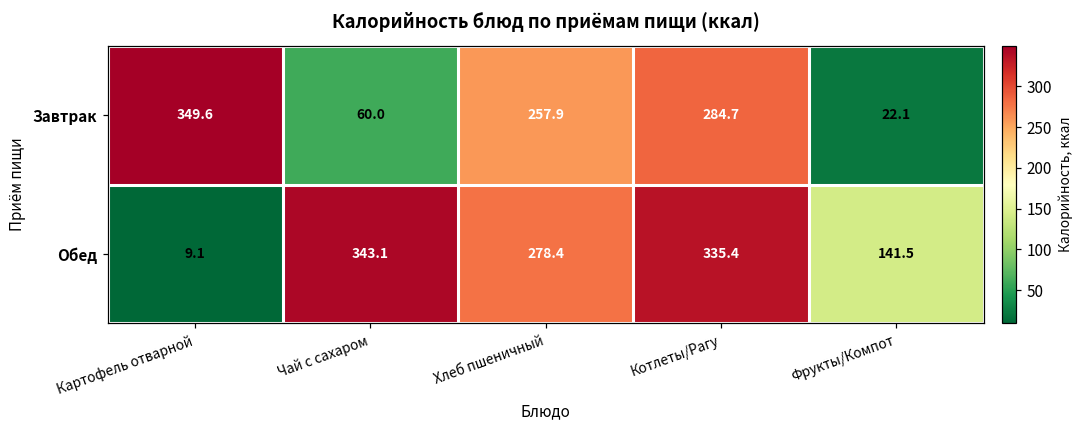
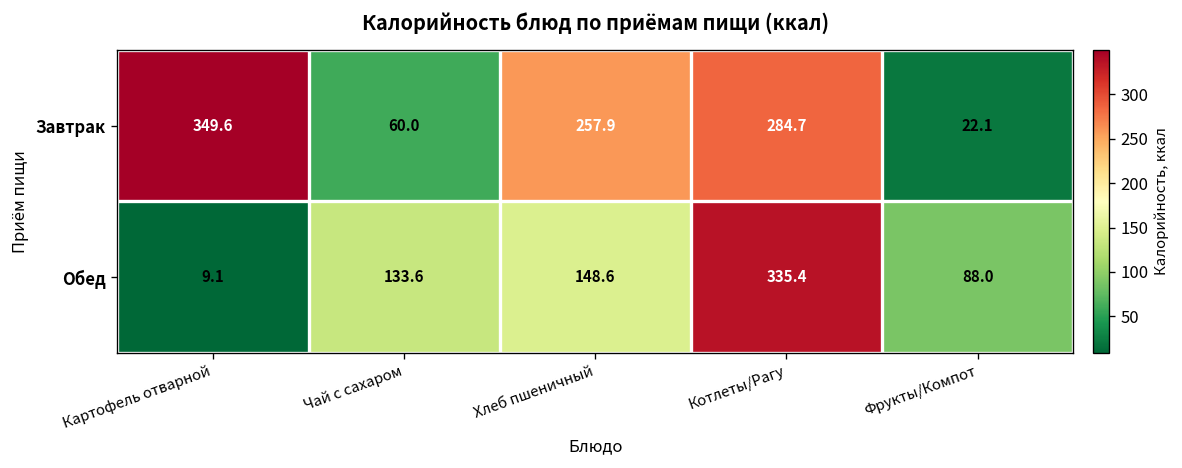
  {
    "Завтрак": {
      "Картофель отварной": 349.6,
      "Чай с сахаром": 60.0,
      "Хлеб пшеничный": 257.9,
      "Котлеты/Рагу": 284.7,
      "Фрукты/Компот": 22.1
    },
    "Обед": {
      "Картофель отварной": 9.1,
-     "Чай с сахаром": 343.1,
-     "Хлеб пшеничный": 278.4,
+     "Чай с сахаром": 133.6,
+     "Хлеб пшеничный": 148.6,
      "Котлеты/Рагу": 335.4,
-     "Фрукты/Компот": 141.5
+     "Фрукты/Компот": 88.0
    }
  }
